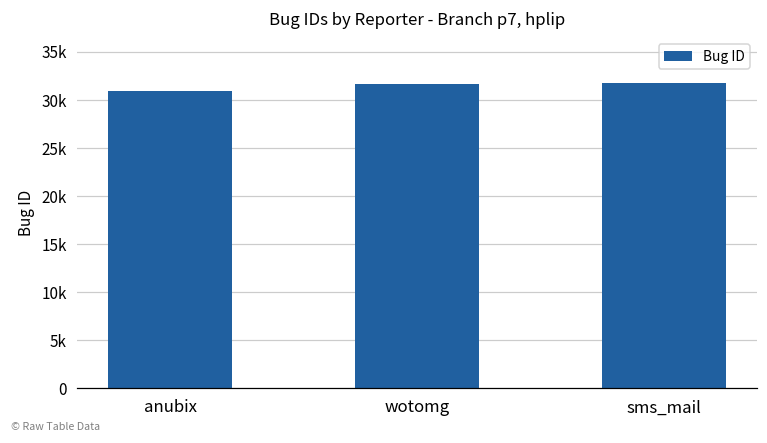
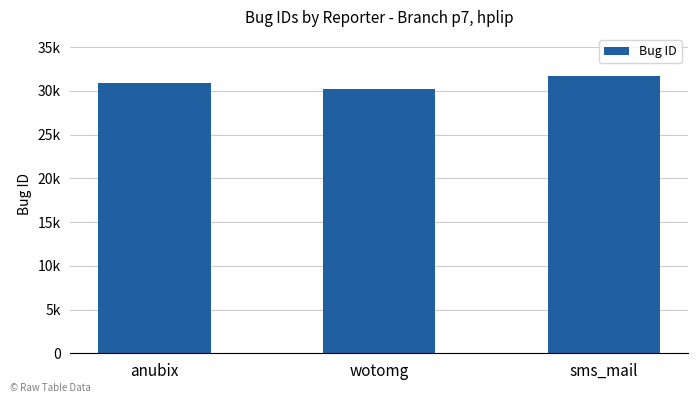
  {
    "anubix": 31000,
-   "wotomg": 32000,
+   "wotomg": 30000,
    "sms_mail": 32000
  }
